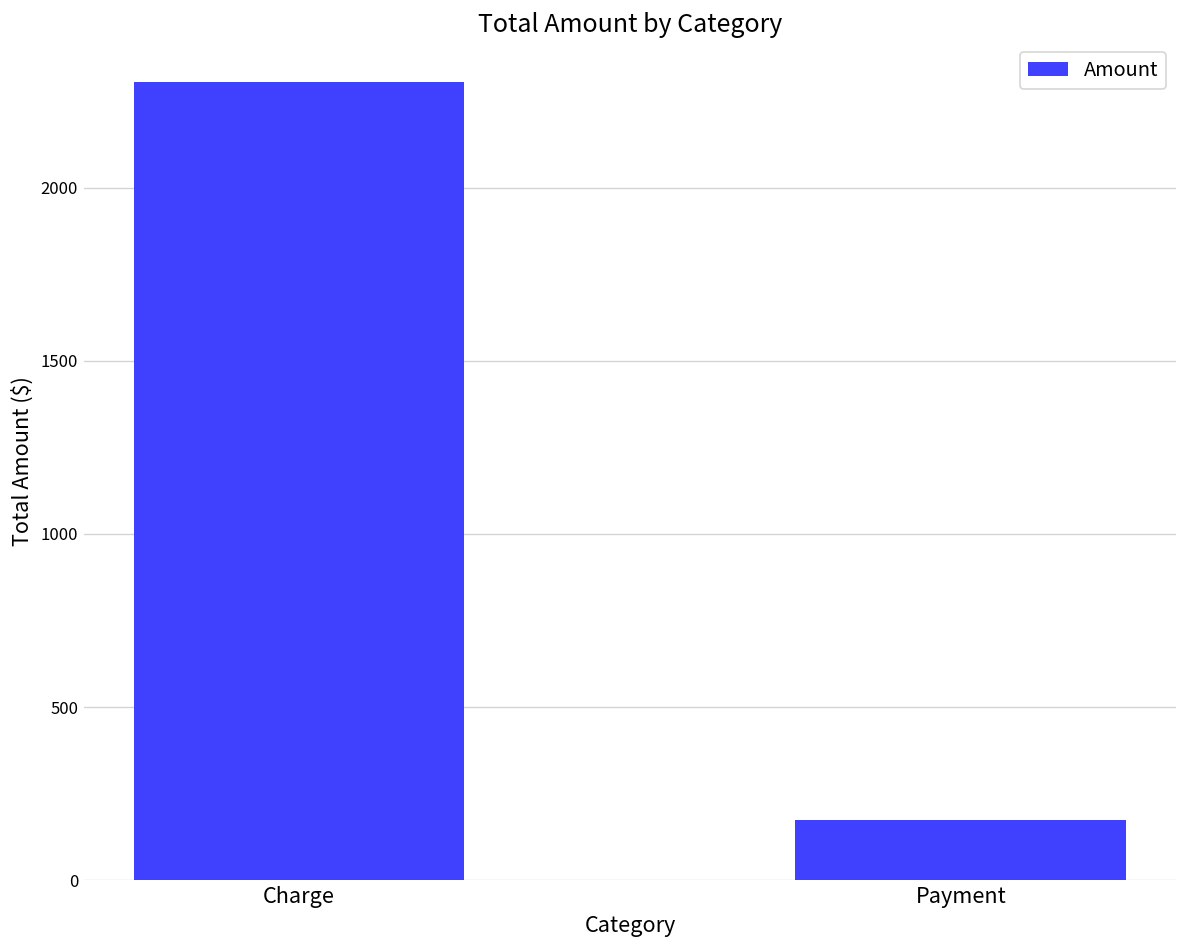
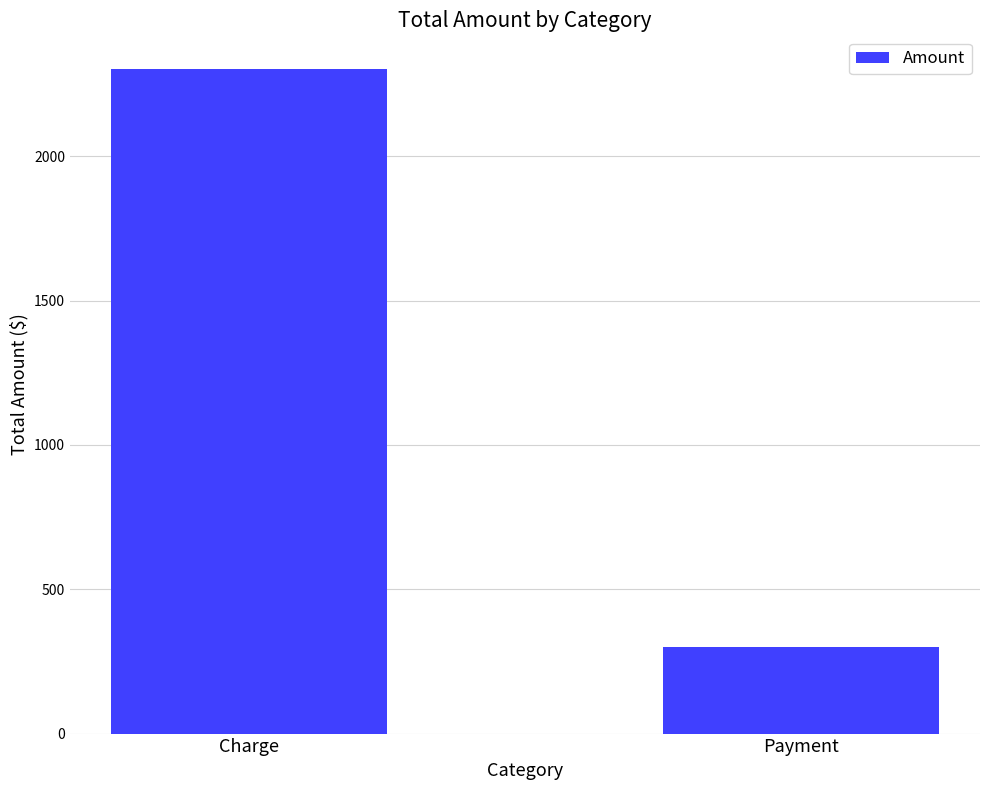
  {
    "Charge": 2300,
-   "Payment": 170
+   "Payment": 300
  }
